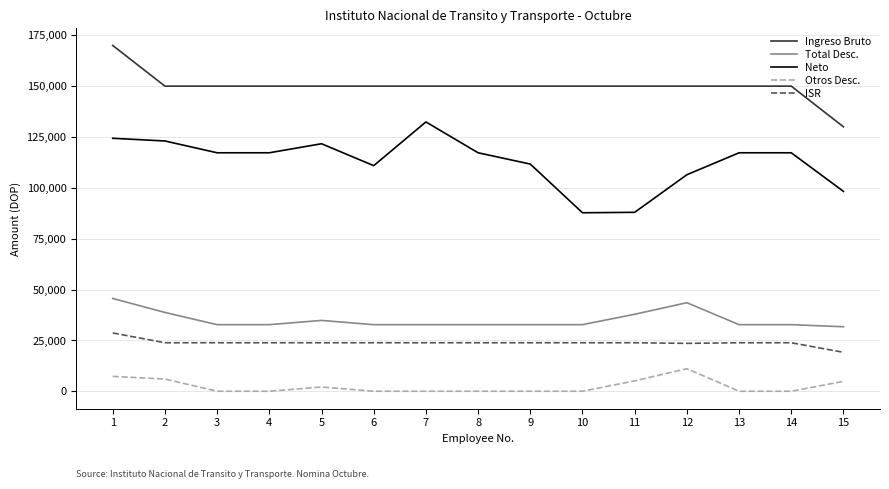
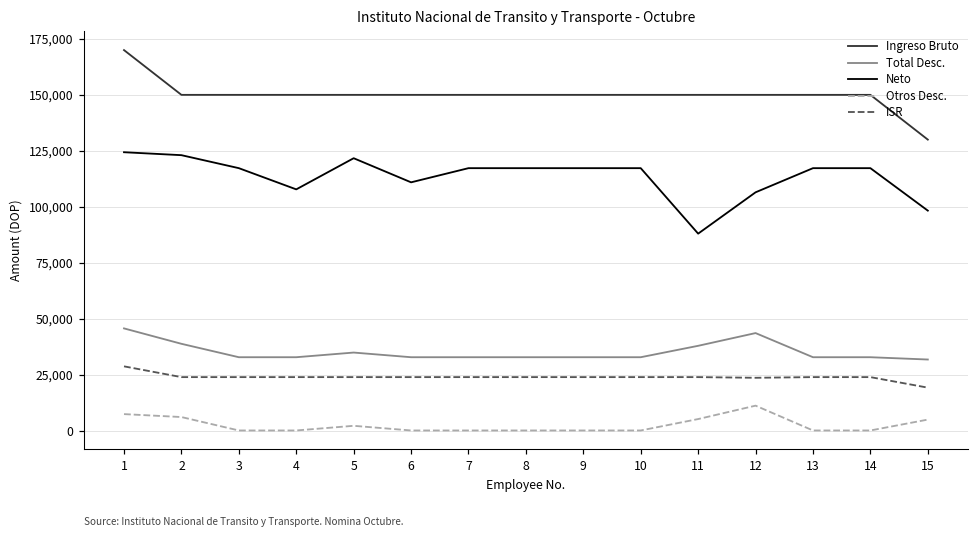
  {
    "Neto": {
      "1": "124,000",
      "2": "123,000",
      "3": "117,000",
-     "4": "117,000",
+     "4": "108,000",
      "5": "122,000",
      "6": "111,000",
-     "7": "132,000",
+     "7": "117,000",
      "8": "117,000",
-     "9": "112,000",
-     "10": "88,000",
+     "9": "117,000",
+     "10": "117,000",
      "11": "88,000",
      "12": "106,000",
      "13": "117,000",
      "14": "117,000",
      "15": "98,000"
    }
  }
